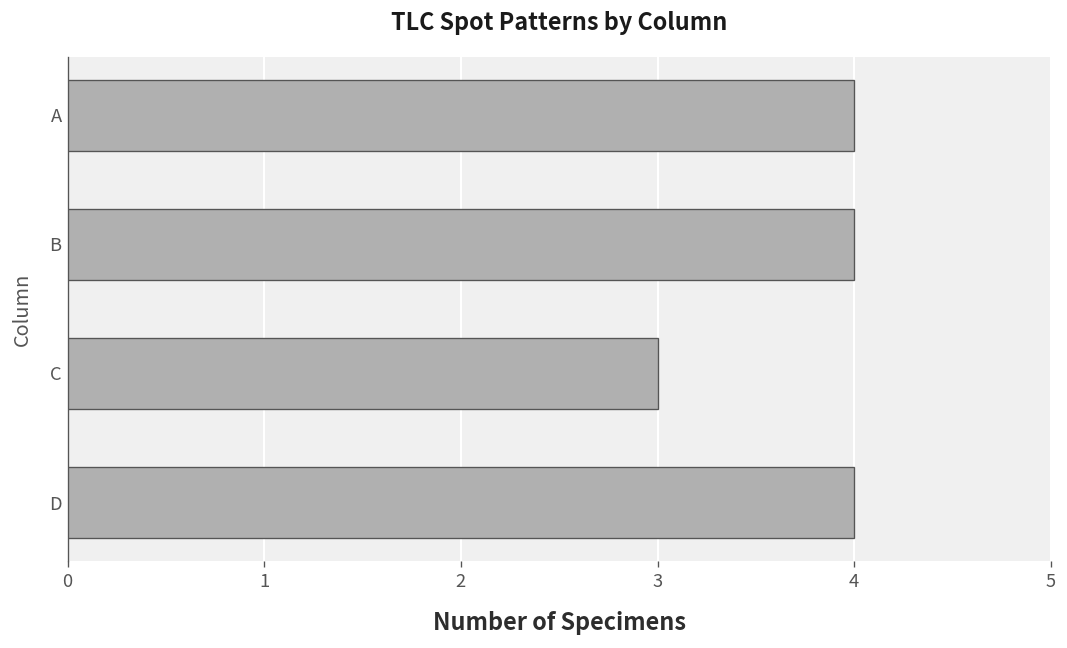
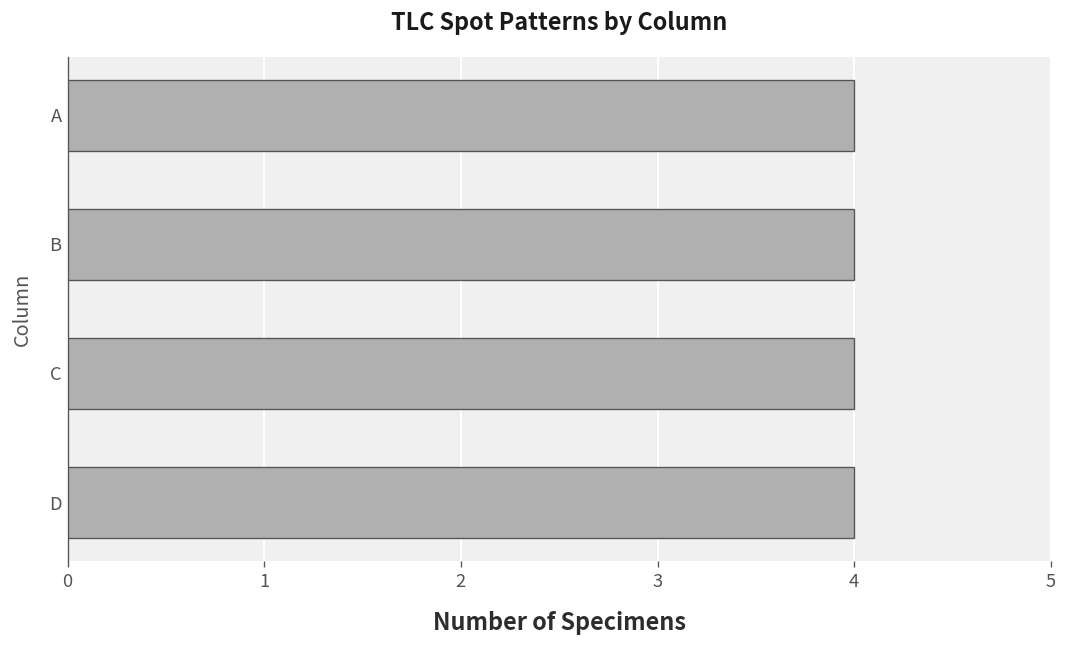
  {
    "A": 4,
    "B": 4,
-   "C": 3,
+   "C": 4,
    "D": 4
  }
